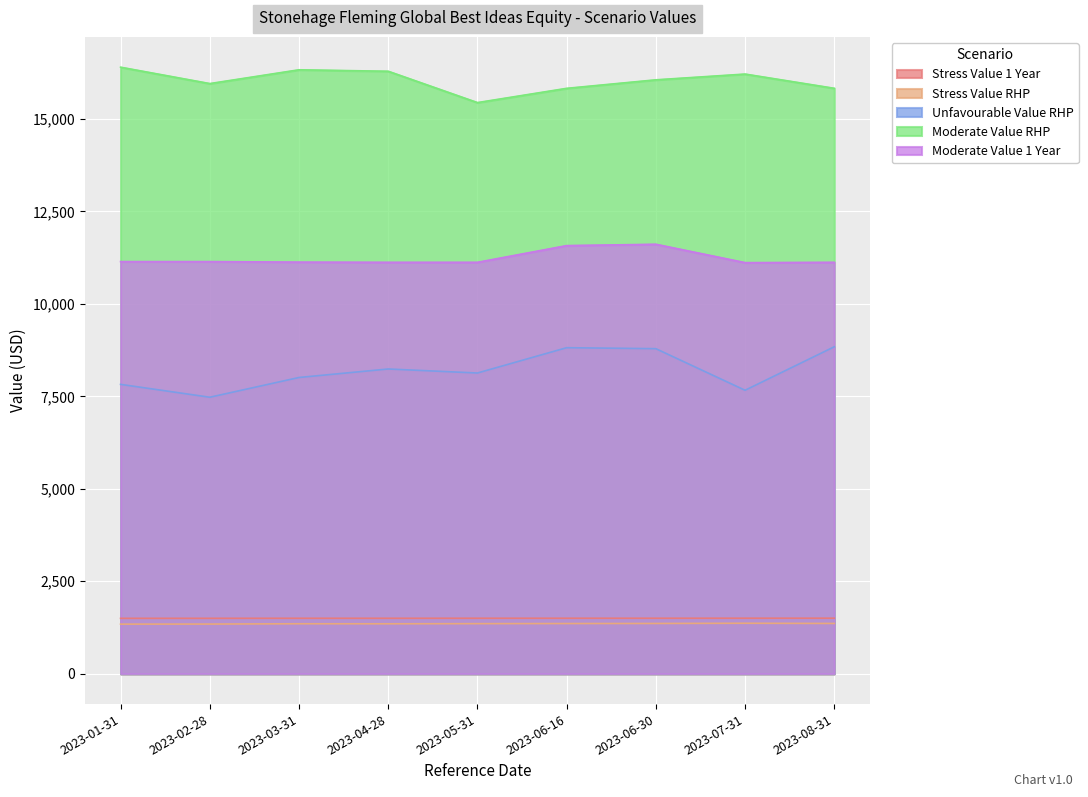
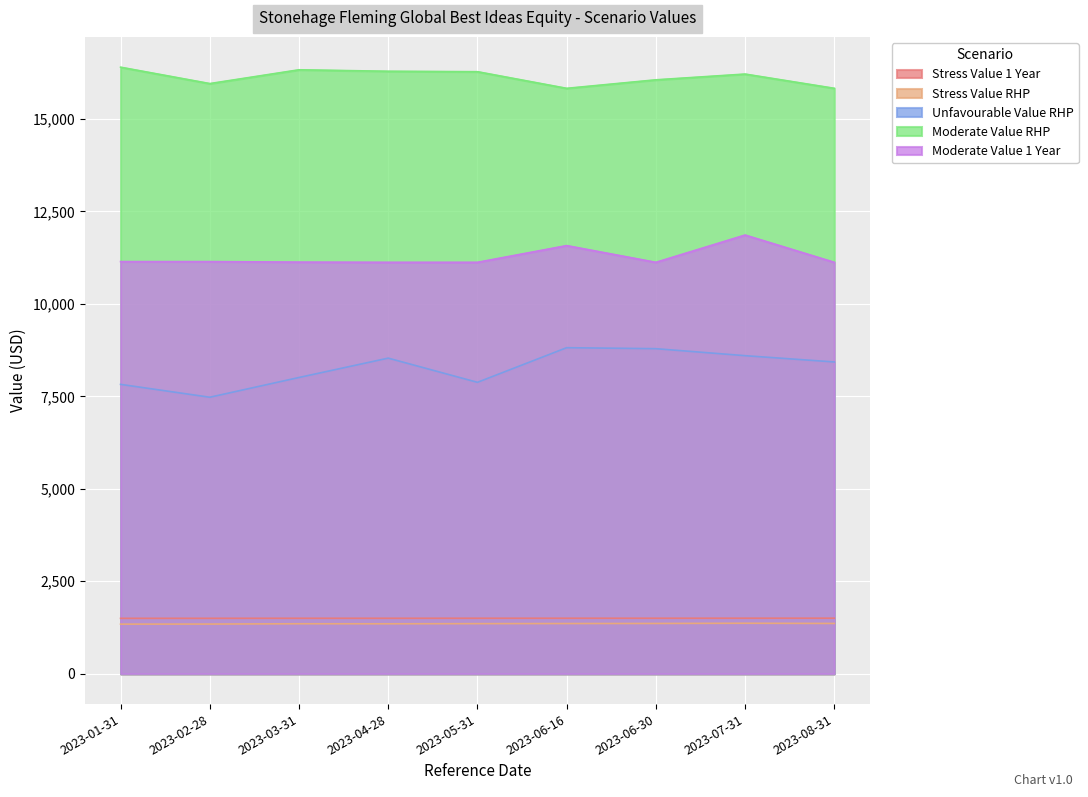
  {
    "Unfavourable Value RHP": {
      "2023-01-31": "7,800",
      "2023-02-28": "7,500",
      "2023-03-31": "8,000",
-     "2023-04-28": "8,200",
-     "2023-05-31": "8,100",
+     "2023-04-28": "8,500",
+     "2023-05-31": "7,900",
      "2023-06-16": "8,800",
      "2023-06-30": "8,800",
-     "2023-07-31": "7,700",
-     "2023-08-31": "8,800"
+     "2023-07-31": "8,600",
+     "2023-08-31": "8,400"
    },
    "Moderate Value RHP": {
      "2023-01-31": "16,400",
      "2023-02-28": "16,000",
      "2023-03-31": "16,300",
      "2023-04-28": "16,300",
-     "2023-05-31": "15,400",
+     "2023-05-31": "16,300",
      "2023-06-16": "15,800",
      "2023-06-30": "16,100",
      "2023-07-31": "16,200",
      "2023-08-31": "15,800"
    },
    "Moderate Value 1 Year": {
      "2023-01-31": "11,100",
      "2023-02-28": "11,100",
      "2023-03-31": "11,100",
      "2023-04-28": "11,100",
      "2023-05-31": "11,100",
      "2023-06-16": "11,600",
-     "2023-06-30": "11,600",
-     "2023-07-31": "11,100",
+     "2023-06-30": "11,100",
+     "2023-07-31": "11,900",
      "2023-08-31": "11,100"
    }
  }
